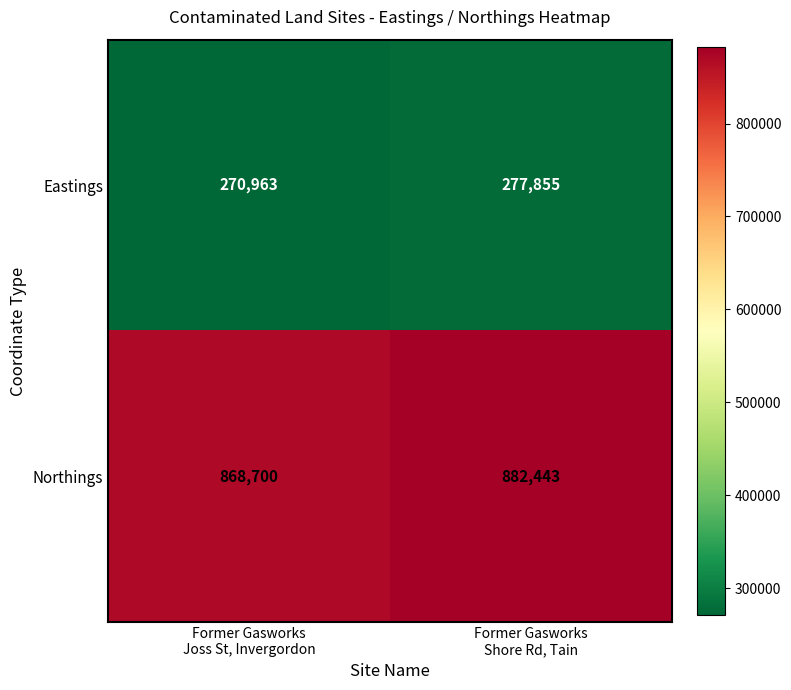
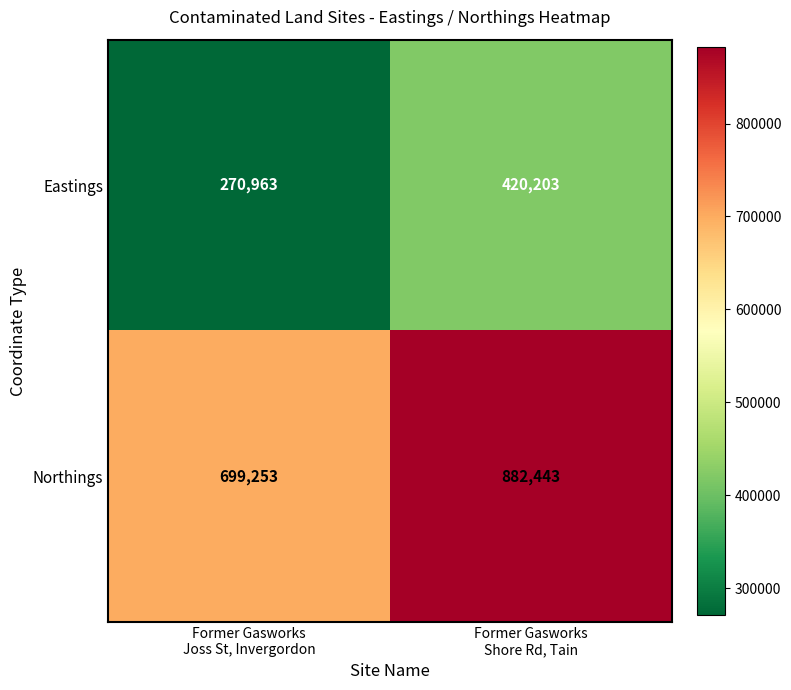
  {
    "Eastings": {
      "Former Gasworks Joss St, Invergordon": "270,963",
-     "Former Gasworks Shore Rd, Tain": "277,855"
+     "Former Gasworks Shore Rd, Tain": "420,203"
    },
    "Northings": {
-     "Former Gasworks Joss St, Invergordon": "868,700",
+     "Former Gasworks Joss St, Invergordon": "699,253",
      "Former Gasworks Shore Rd, Tain": "882,443"
    }
  }
